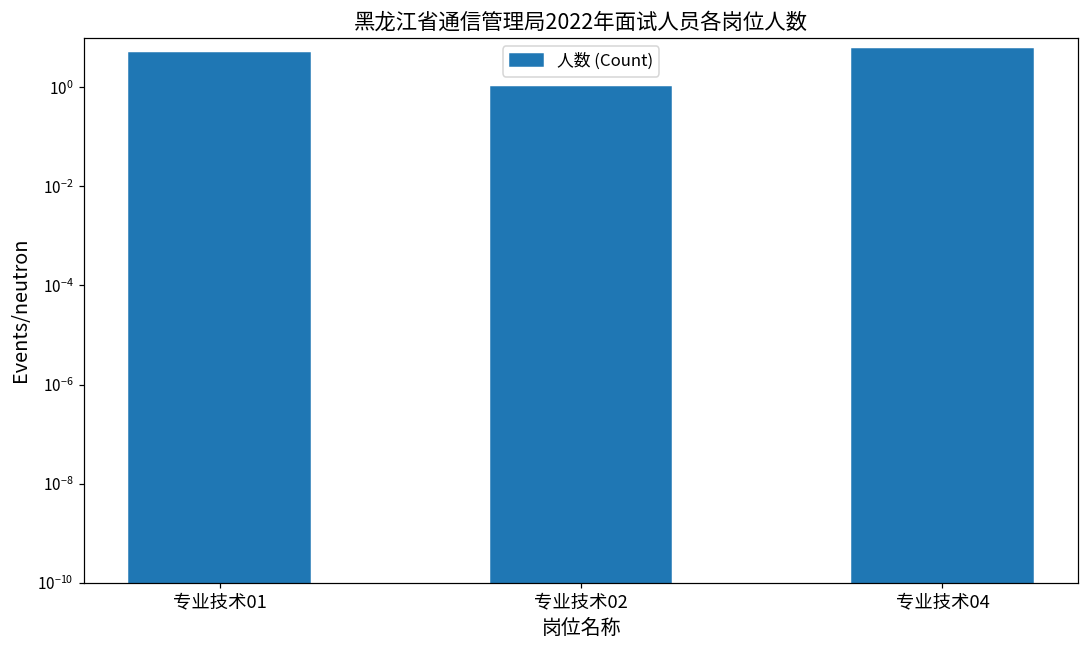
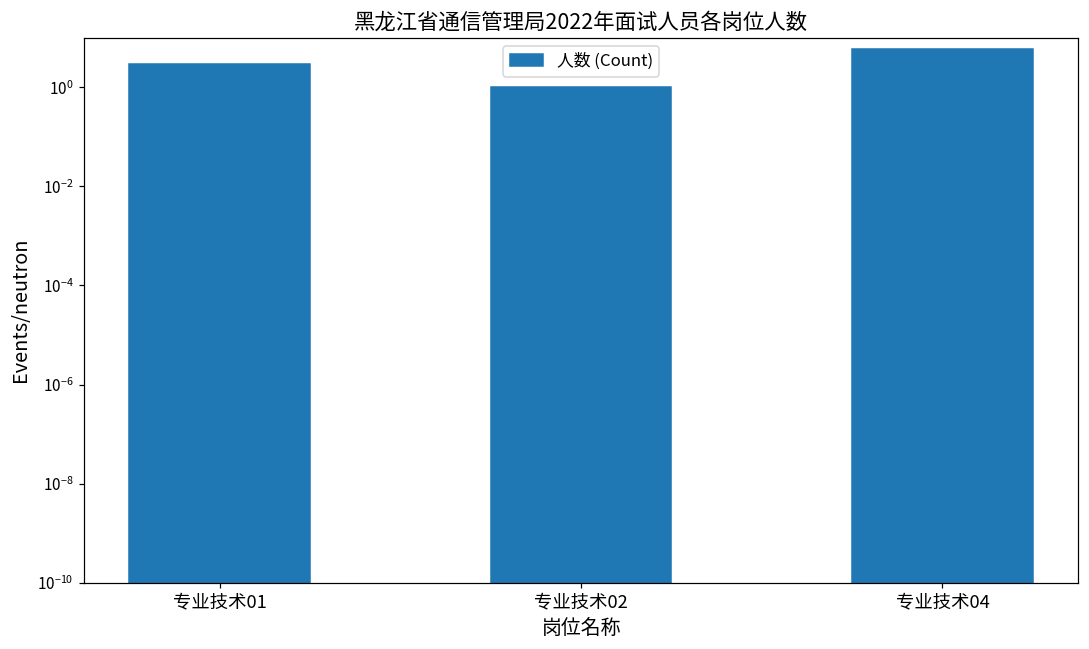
  {
-   "专业技术01": 5,
+   "专业技术01": 3,
    "专业技术02": 1,
    "专业技术04": 6
  }
